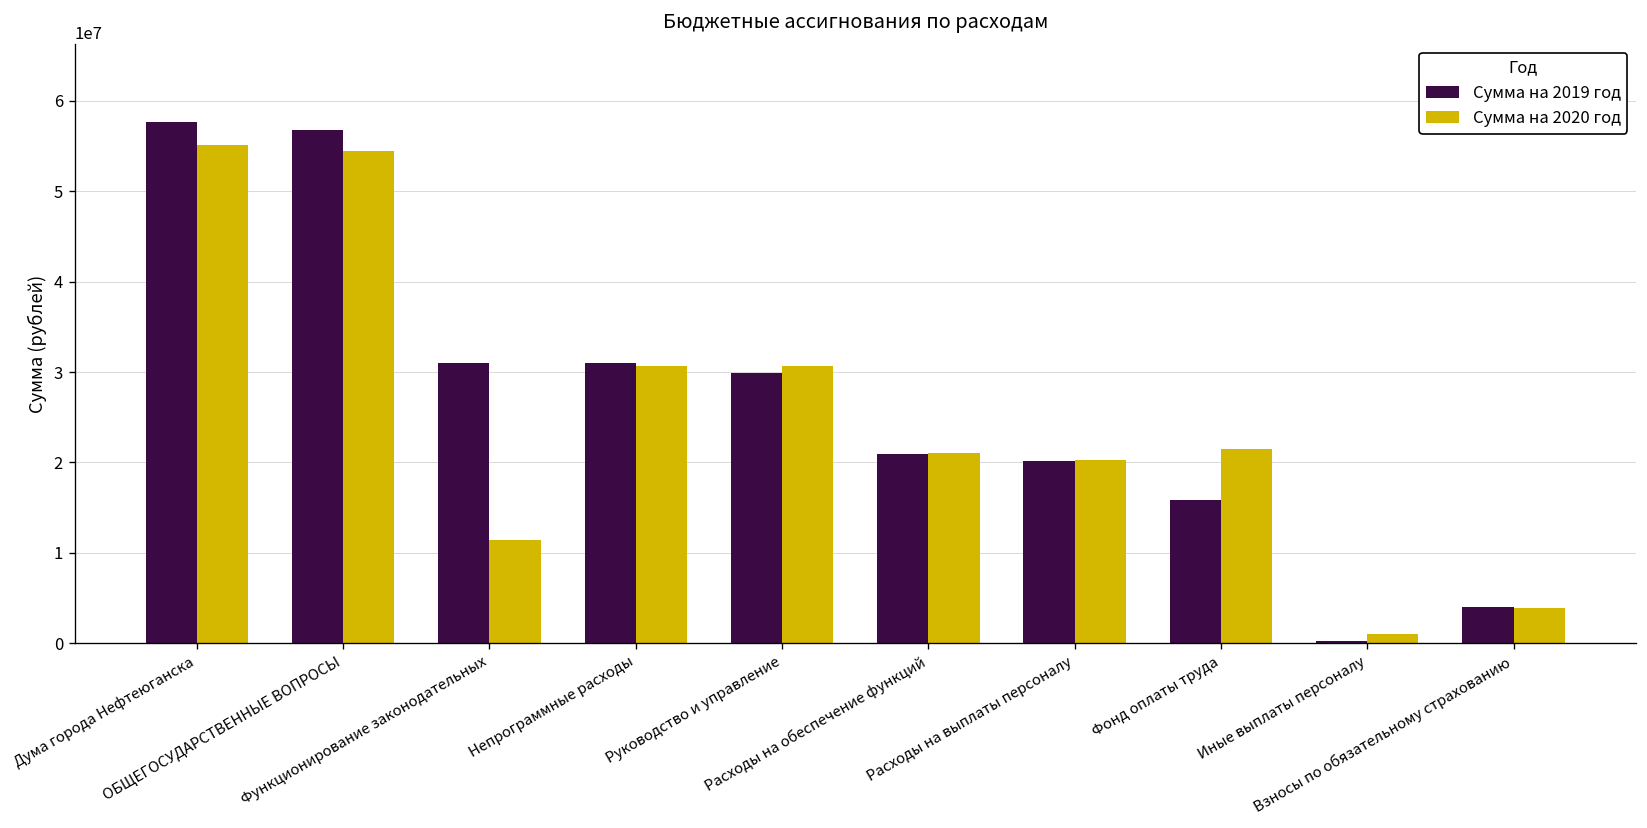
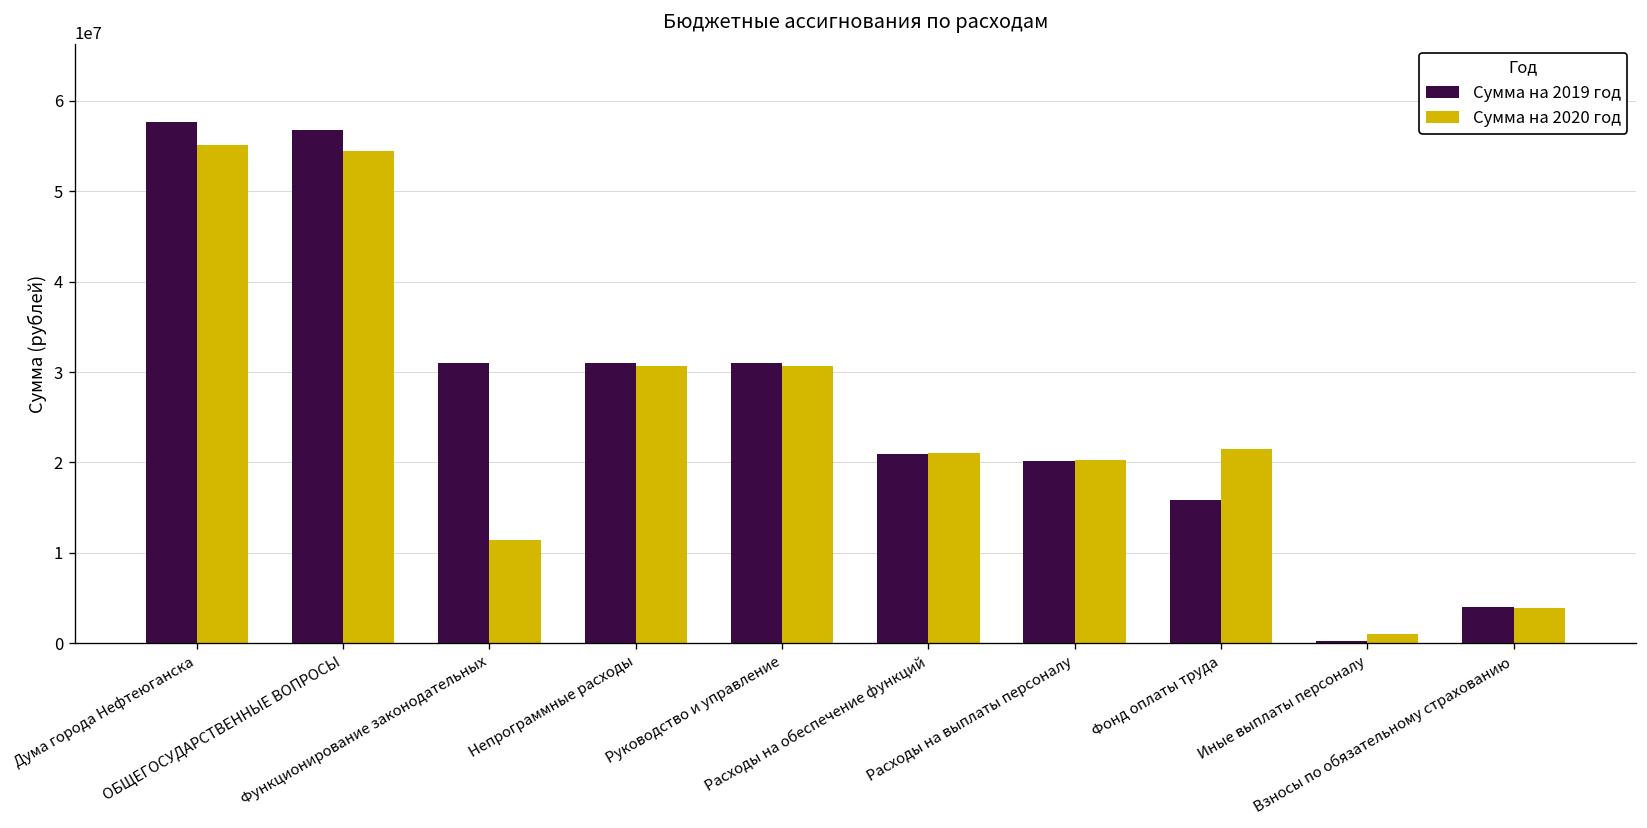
  {
    "Сумма на 2019 год": {
      "Дума города Нефтеюганска": 58000000,
      "ОБЩЕГОСУДАРСТВЕННЫЕ ВОПРОСЫ": 57000000,
      "Функционирование законодательных": 31000000,
      "Непрограммные расходы": 31000000,
-     "Руководство и управление": 30000000,
+     "Руководство и управление": 31000000,
      "Расходы на обеспечение функций": 21000000,
      "Расходы на выплаты персоналу": 20000000,
      "Фонд оплаты труда": 16000000,
      "Взносы по обязательному страхованию": 4000000
    },
    "Сумма на 2020 год": {
      "Дума города Нефтеюганска": 55000000,
      "ОБЩЕГОСУДАРСТВЕННЫЕ ВОПРОСЫ": 54000000,
      "Функционирование законодательных": 11000000,
      "Непрограммные расходы": 31000000,
      "Руководство и управление": 31000000,
      "Расходы на обеспечение функций": 21000000,
      "Расходы на выплаты персоналу": 20000000,
      "Фонд оплаты труда": 21000000,
      "Иные выплаты персоналу": 1000000,
      "Взносы по обязательному страхованию": 4000000
    }
  }
